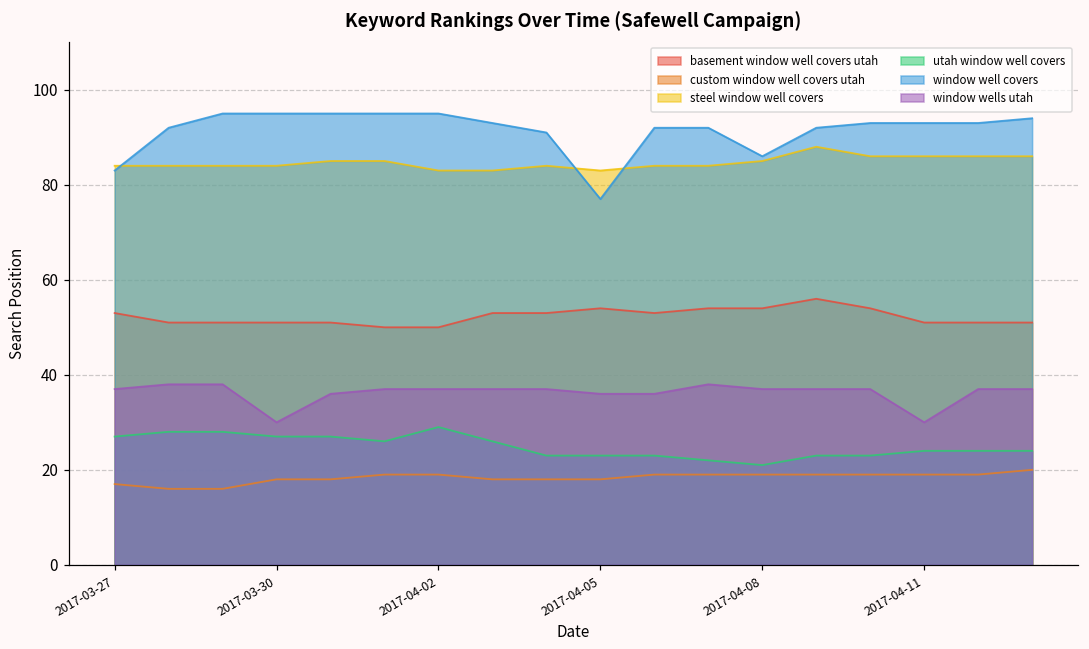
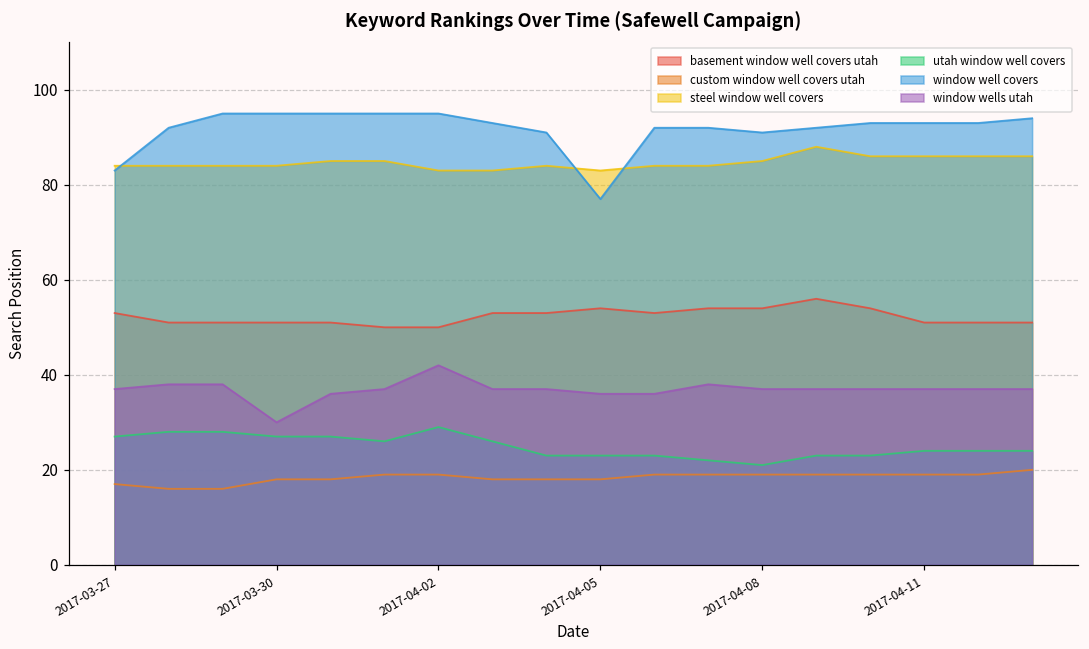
  {
    "utah window well covers": {
      "2017-03-27": 27,
      "2017-03-30": 27,
      "2017-04-02": 29,
      "2017-04-05": 23,
      "2017-04-08": 21,
      "2017-04-11": 24
    },
    "window well covers": {
      "2017-03-27": 83,
      "2017-03-30": 95,
      "2017-04-02": 95,
      "2017-04-05": 77,
-     "2017-04-08": 86,
+     "2017-04-08": 91,
      "2017-04-11": 93
    },
    "window wells utah": {
      "2017-03-27": 37,
      "2017-03-30": 30,
-     "2017-04-02": 37,
+     "2017-04-02": 42,
      "2017-04-05": 36,
      "2017-04-08": 37,
-     "2017-04-11": 30
+     "2017-04-11": 37
    }
  }
